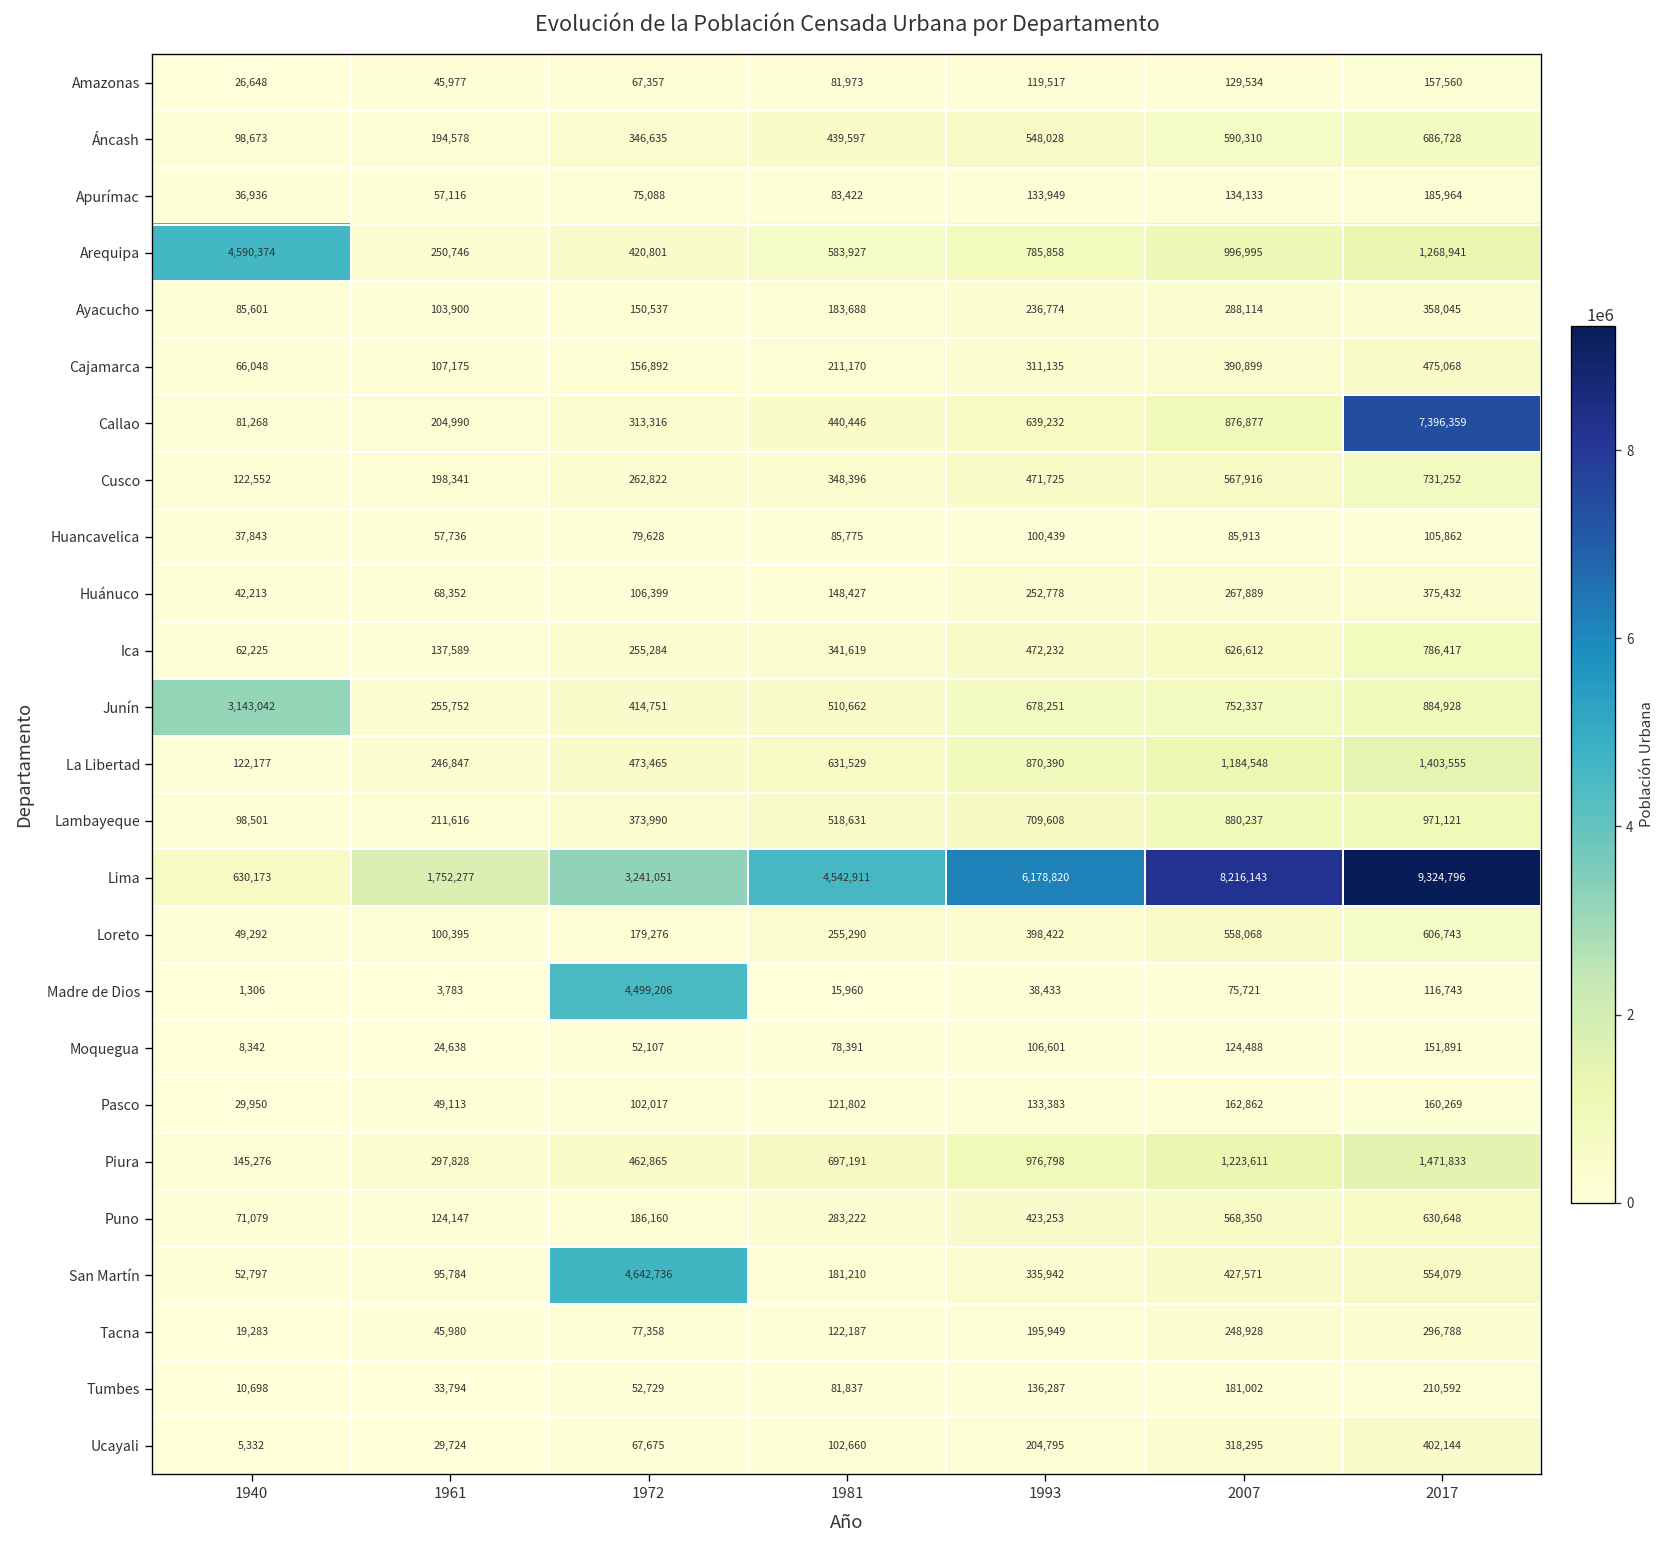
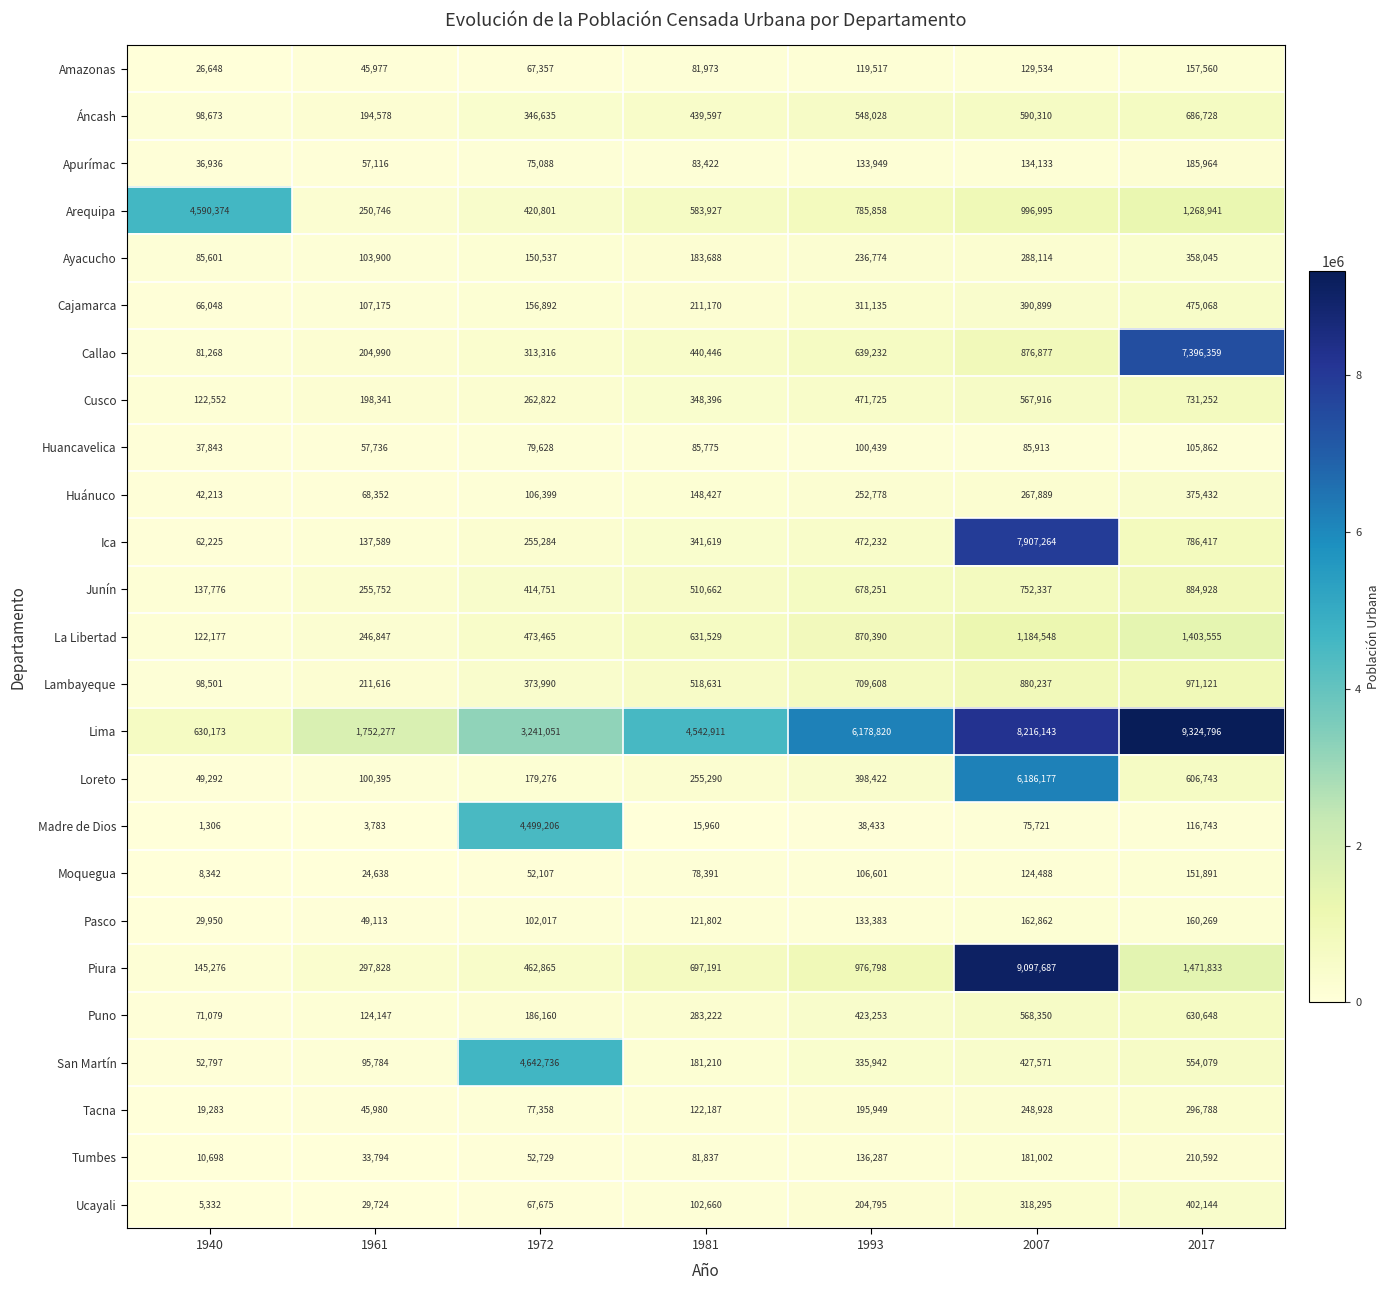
  {
    "Amazonas": {
      "1940": "26,648",
      "1961": "45,977",
      "1972": "67,357",
      "1981": "81,973",
      "1993": "119,517",
      "2007": "129,534",
      "2017": "157,560"
    },
    "Áncash": {
      "1940": "98,673",
      "1961": "194,578",
      "1972": "346,635",
      "1981": "439,597",
      "1993": "548,028",
      "2007": "590,310",
      "2017": "686,728"
    },
    "Apurímac": {
      "1940": "36,936",
      "1961": "57,116",
      "1972": "75,088",
      "1981": "83,422",
      "1993": "133,949",
      "2007": "134,133",
      "2017": "185,964"
    },
    "Arequipa": {
      "1940": "4,590,374",
      "1961": "250,746",
      "1972": "420,801",
      "1981": "583,927",
      "1993": "785,858",
      "2007": "996,995",
      "2017": "1,268,941"
    },
    "Ayacucho": {
      "1940": "85,601",
      "1961": "103,900",
      "1972": "150,537",
      "1981": "183,688",
      "1993": "236,774",
      "2007": "288,114",
      "2017": "358,045"
    },
    "Cajamarca": {
      "1940": "66,048",
      "1961": "107,175",
      "1972": "156,892",
      "1981": "211,170",
      "1993": "311,135",
      "2007": "390,899",
      "2017": "475,068"
    },
    "Callao": {
      "1940": "81,268",
      "1961": "204,990",
      "1972": "313,316",
      "1981": "440,446",
      "1993": "639,232",
      "2007": "876,877",
      "2017": "7,396,359"
    },
    "Cusco": {
      "1940": "122,552",
      "1961": "198,341",
      "1972": "262,822",
      "1981": "348,396",
      "1993": "471,725",
      "2007": "567,916",
      "2017": "731,252"
    },
    "Huancavelica": {
      "1940": "37,843",
      "1961": "57,736",
      "1972": "79,628",
      "1981": "85,775",
      "1993": "100,439",
      "2007": "85,913",
      "2017": "105,862"
    },
    "Huánuco": {
      "1940": "42,213",
      "1961": "68,352",
      "1972": "106,399",
      "1981": "148,427",
      "1993": "252,778",
      "2007": "267,889",
      "2017": "375,432"
    },
    "Ica": {
      "1940": "62,225",
      "1961": "137,589",
      "1972": "255,284",
      "1981": "341,619",
      "1993": "472,232",
-     "2007": "626,612",
+     "2007": "7,907,264",
      "2017": "786,417"
    },
    "Junín": {
-     "1940": "3,143,042",
+     "1940": "137,776",
      "1961": "255,752",
      "1972": "414,751",
      "1981": "510,662",
      "1993": "678,251",
      "2007": "752,337",
      "2017": "884,928"
    },
    "La Libertad": {
      "1940": "122,177",
      "1961": "246,847",
      "1972": "473,465",
      "1981": "631,529",
      "1993": "870,390",
      "2007": "1,184,548",
      "2017": "1,403,555"
    },
    "Lambayeque": {
      "1940": "98,501",
      "1961": "211,616",
      "1972": "373,990",
      "1981": "518,631",
      "1993": "709,608",
      "2007": "880,237",
      "2017": "971,121"
    },
    "Lima": {
      "1940": "630,173",
      "1961": "1,752,277",
      "1972": "3,241,051",
      "1981": "4,542,911",
      "1993": "6,178,820",
      "2007": "8,216,143",
      "2017": "9,324,796"
    },
    "Loreto": {
      "1940": "49,292",
      "1961": "100,395",
      "1972": "179,276",
      "1981": "255,290",
      "1993": "398,422",
-     "2007": "558,068",
+     "2007": "6,186,177",
      "2017": "606,743"
    },
    "Madre de Dios": {
      "1940": "1,306",
      "1961": "3,783",
      "1972": "4,499,206",
      "1981": "15,960",
      "1993": "38,433",
      "2007": "75,721",
      "2017": "116,743"
    },
    "Moquegua": {
      "1940": "8,342",
      "1961": "24,638",
      "1972": "52,107",
      "1981": "78,391",
      "1993": "106,601",
      "2007": "124,488",
      "2017": "151,891"
    },
    "Pasco": {
      "1940": "29,950",
      "1961": "49,113",
      "1972": "102,017",
      "1981": "121,802",
      "1993": "133,383",
      "2007": "162,862",
      "2017": "160,269"
    },
    "Piura": {
      "1940": "145,276",
      "1961": "297,828",
      "1972": "462,865",
      "1981": "697,191",
      "1993": "976,798",
-     "2007": "1,223,611",
+     "2007": "9,097,687",
      "2017": "1,471,833"
    },
    "Puno": {
      "1940": "71,079",
      "1961": "124,147",
      "1972": "186,160",
      "1981": "283,222",
      "1993": "423,253",
      "2007": "568,350",
      "2017": "630,648"
    },
    "San Martín": {
      "1940": "52,797",
      "1961": "95,784",
      "1972": "4,642,736",
      "1981": "181,210",
      "1993": "335,942",
      "2007": "427,571",
      "2017": "554,079"
    },
    "Tacna": {
      "1940": "19,283",
      "1961": "45,980",
      "1972": "77,358",
      "1981": "122,187",
      "1993": "195,949",
      "2007": "248,928",
      "2017": "296,788"
    },
    "Tumbes": {
      "1940": "10,698",
      "1961": "33,794",
      "1972": "52,729",
      "1981": "81,837",
      "1993": "136,287",
      "2007": "181,002",
      "2017": "210,592"
    },
    "Ucayali": {
      "1940": "5,332",
      "1961": "29,724",
      "1972": "67,675",
      "1981": "102,660",
      "1993": "204,795",
      "2007": "318,295",
      "2017": "402,144"
    }
  }
